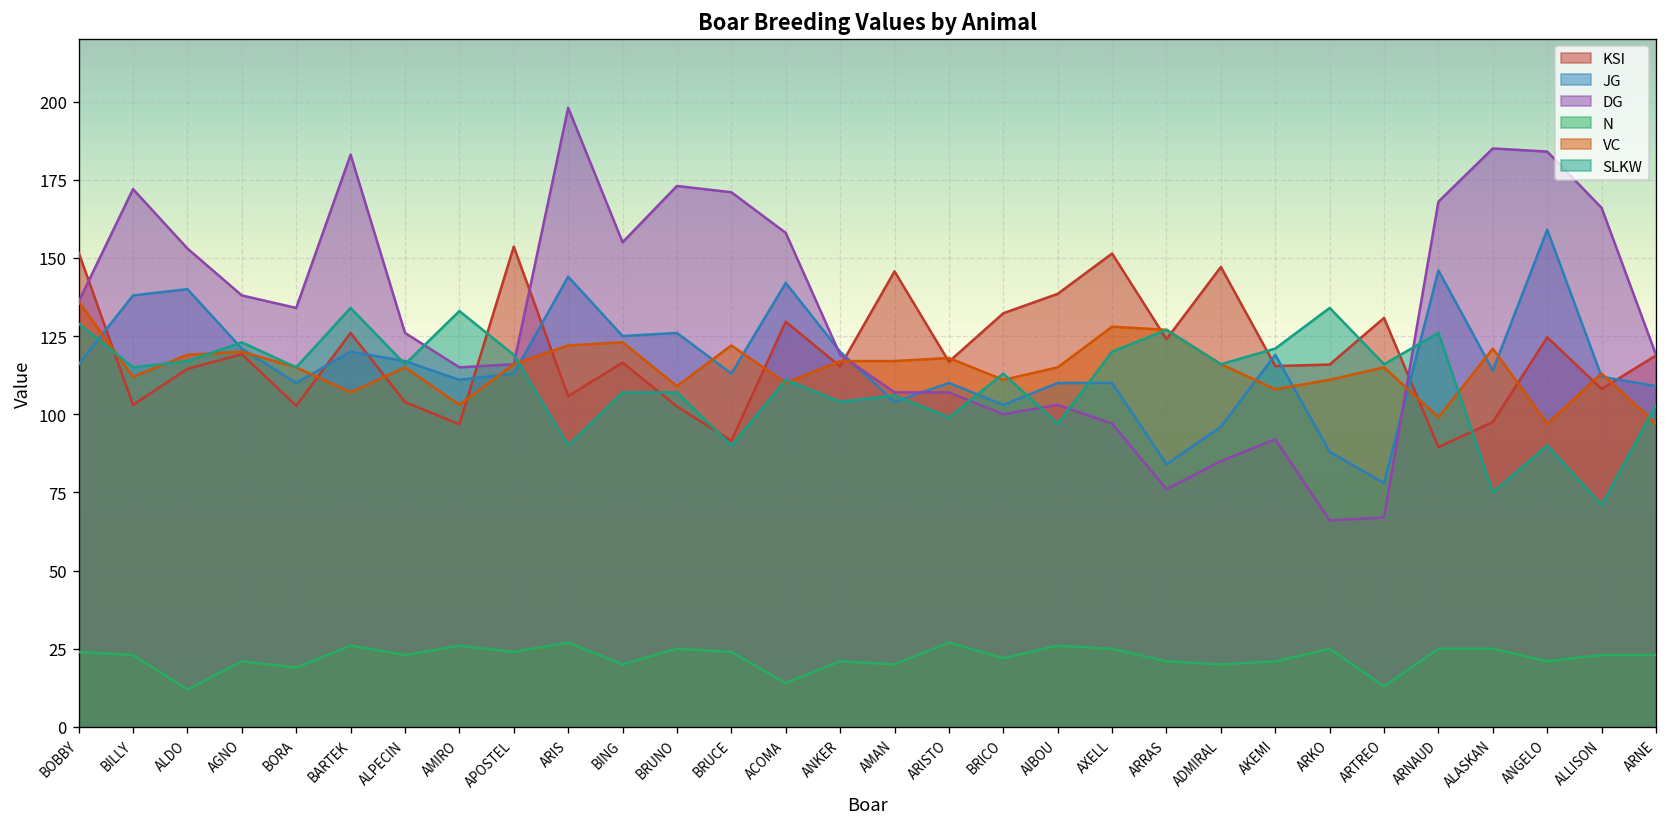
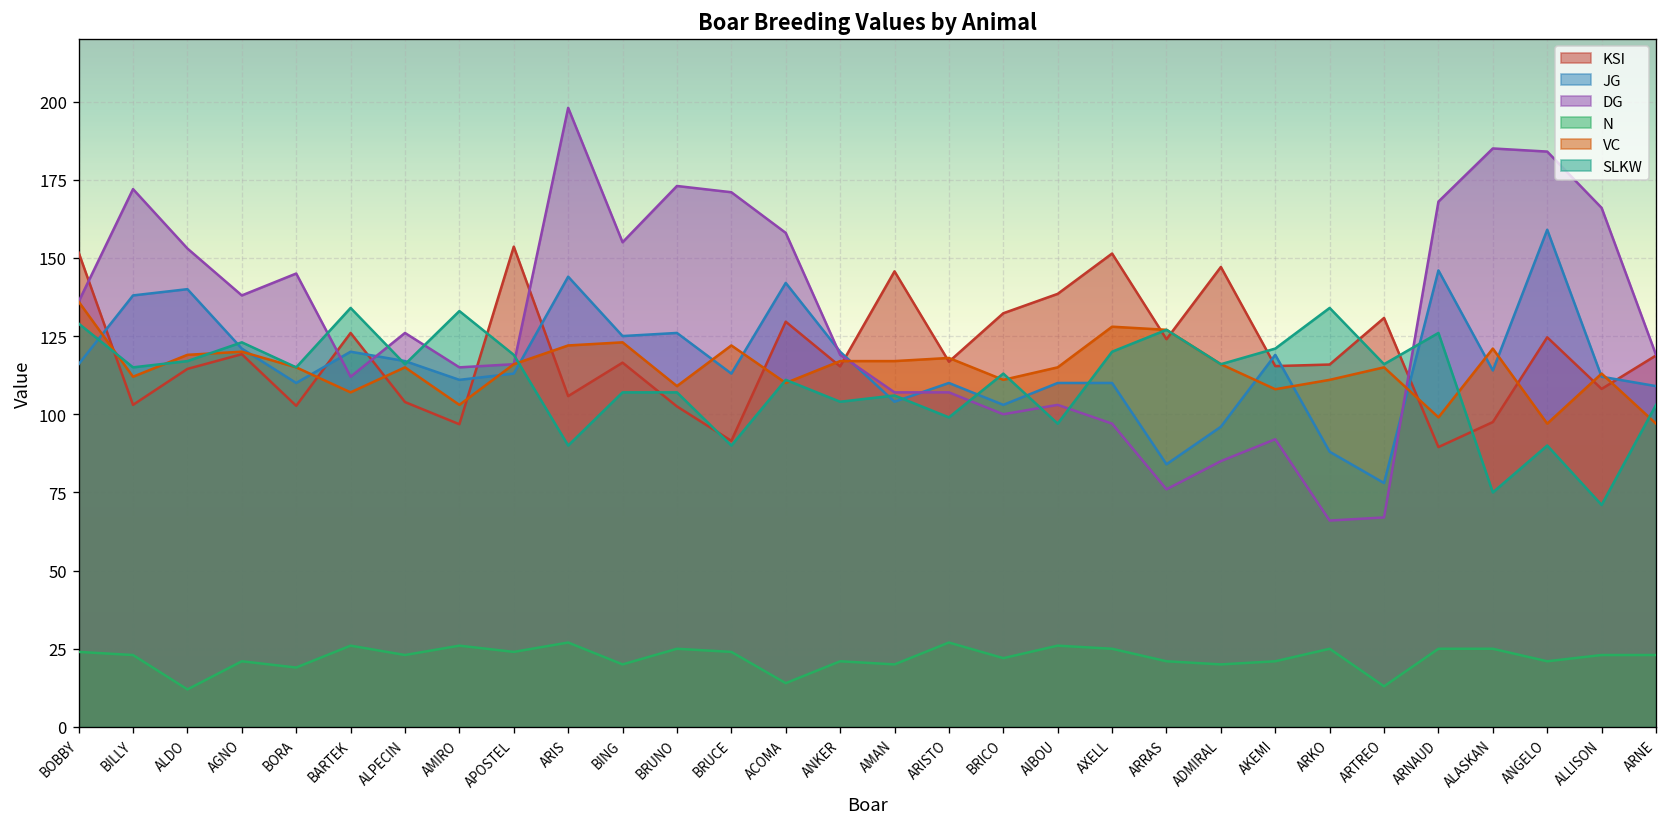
  {
    "DG": {
      "BILLY": 172,
      "ALDO": 153,
      "AGNO": 138,
-     "BORA": 134,
-     "BARTEK": 183,
+     "BORA": 145,
+     "BARTEK": 112,
      "ALPECIN": 126,
      "AMIRO": 115,
      "ARIS": 198,
      "BING": 155,
      "BRUNO": 173,
      "BRUCE": 171,
      "ACOMA": 158,
      "ANKER": 119,
      "AMAN": 107,
      "ARISTO": 107,
      "BRICO": 100,
      "AIBOU": 103,
      "AXELL": 97,
      "ARRAS": 76,
      "ADMIRAL": 85,
      "AKEMI": 92,
      "ARKO": 66,
      "ARTREO": 67,
      "ARNAUD": 168,
      "ALASKAN": 185,
      "ANGELO": 184,
      "ALLISON": 166
    }
  }
